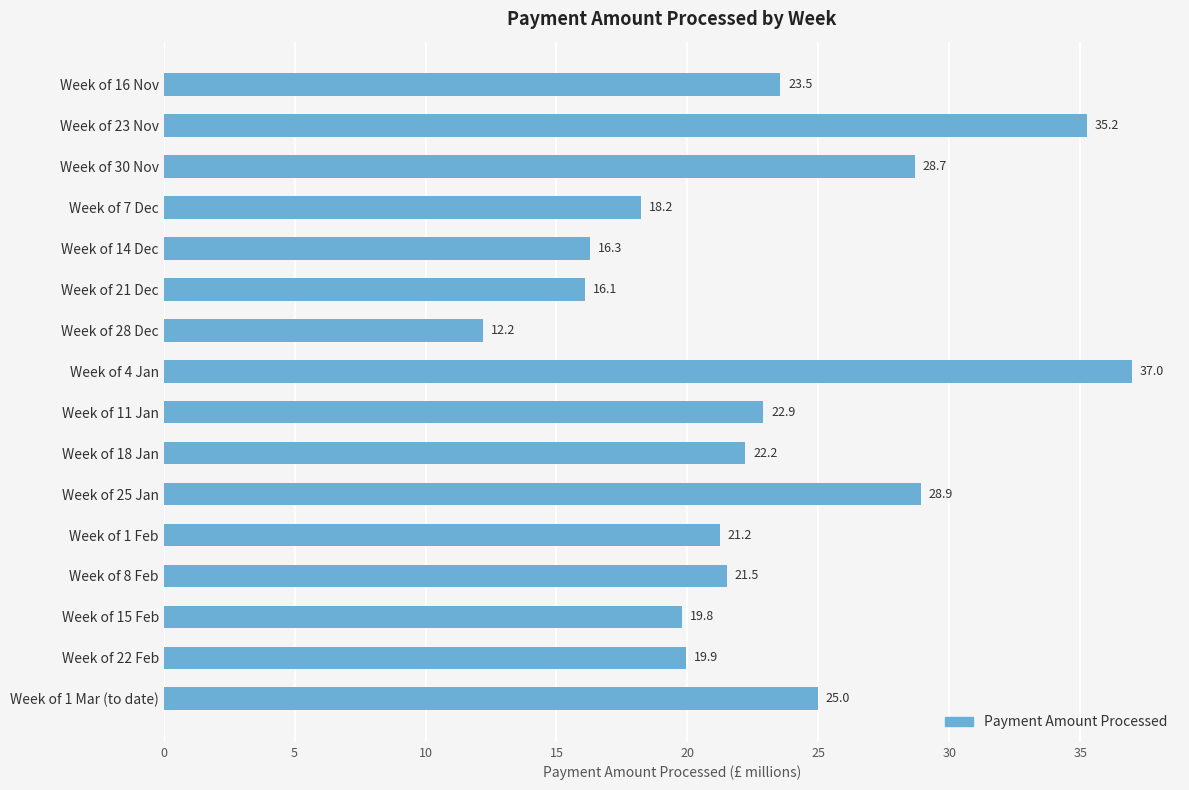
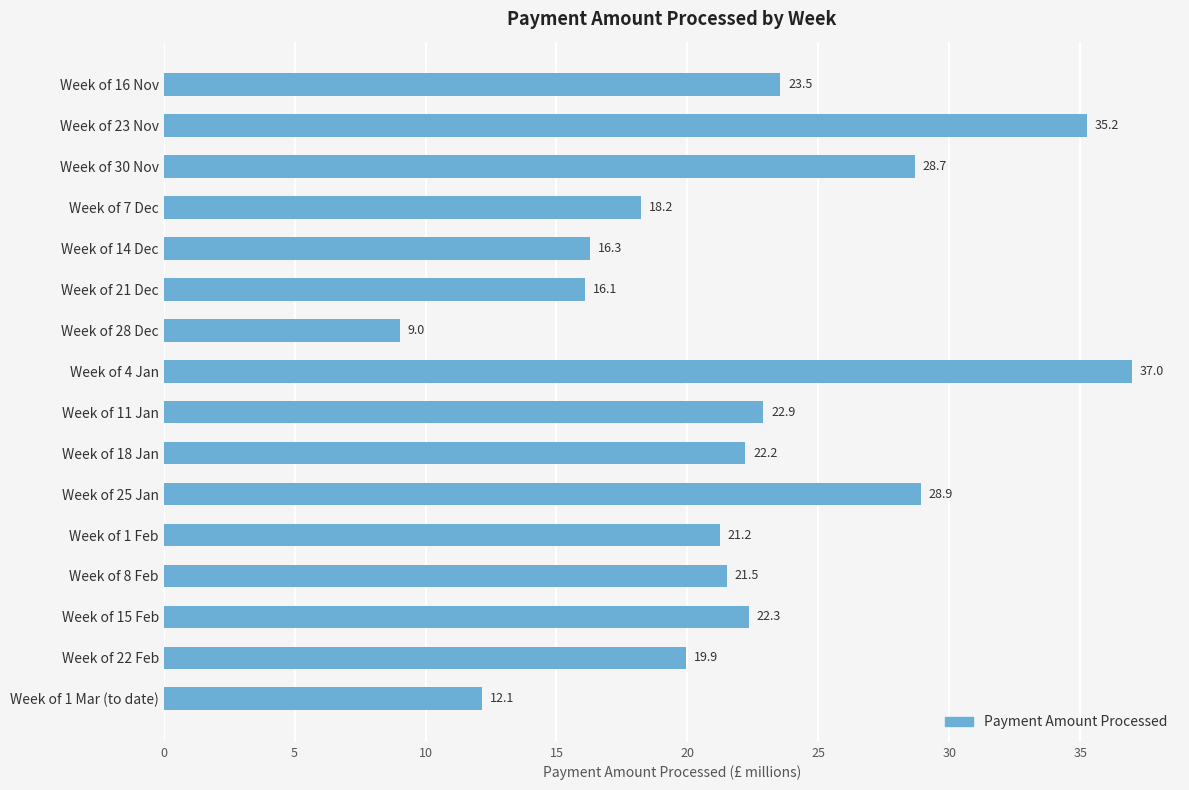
  {
    "Week of 16 Nov": 23.5,
    "Week of 23 Nov": 35.2,
    "Week of 30 Nov": 28.7,
    "Week of 7 Dec": 18.2,
    "Week of 14 Dec": 16.3,
    "Week of 21 Dec": 16.1,
-   "Week of 28 Dec": 12.2,
+   "Week of 28 Dec": 9.0,
    "Week of 4 Jan": 37.0,
    "Week of 11 Jan": 22.9,
    "Week of 18 Jan": 22.2,
    "Week of 25 Jan": 28.9,
    "Week of 1 Feb": 21.2,
    "Week of 8 Feb": 21.5,
-   "Week of 15 Feb": 19.8,
+   "Week of 15 Feb": 22.3,
    "Week of 22 Feb": 19.9,
-   "Week of 1 Mar (to date)": 25.0
+   "Week of 1 Mar (to date)": 12.1
  }
